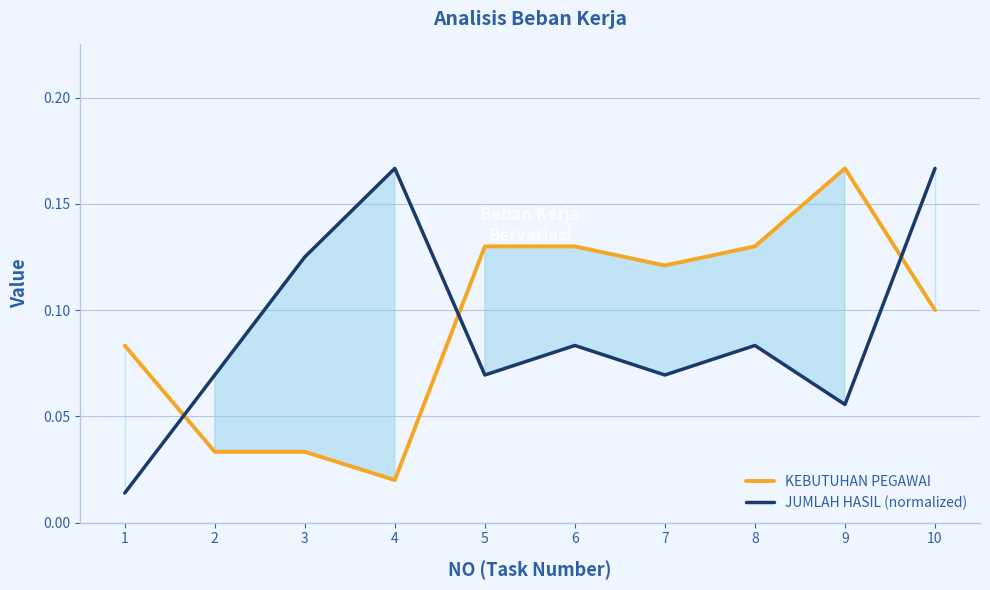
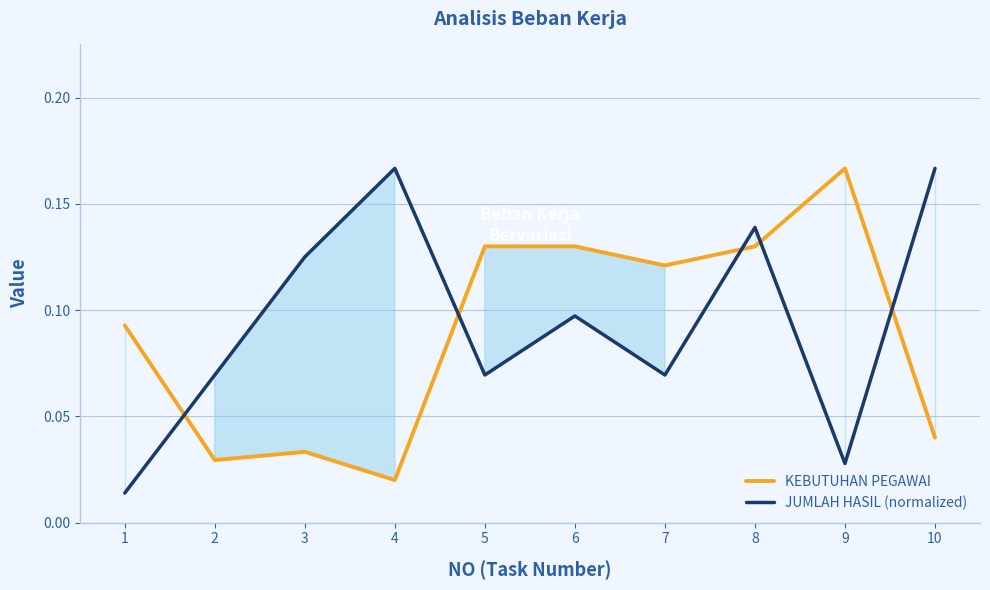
  {
    "KEBUTUHAN PEGAWAI": {
-     "1": 0.083,
-     "2": 0.033,
+     "1": 0.093,
+     "2": 0.029,
      "3": 0.033,
      "4": 0.020,
      "5": 0.130,
      "6": 0.130,
      "7": 0.121,
      "8": 0.130,
      "9": 0.167,
-     "10": 0.10
+     "10": 0.04
    },
    "JUMLAH HASIL (normalized)": {
      "1": 0.014,
      "2": 0.069,
      "3": 0.125,
      "4": 0.167,
      "5": 0.069,
-     "6": 0.083,
+     "6": 0.097,
      "7": 0.069,
-     "8": 0.083,
-     "9": 0.056,
+     "8": 0.139,
+     "9": 0.028,
      "10": 0.167
    }
  }
